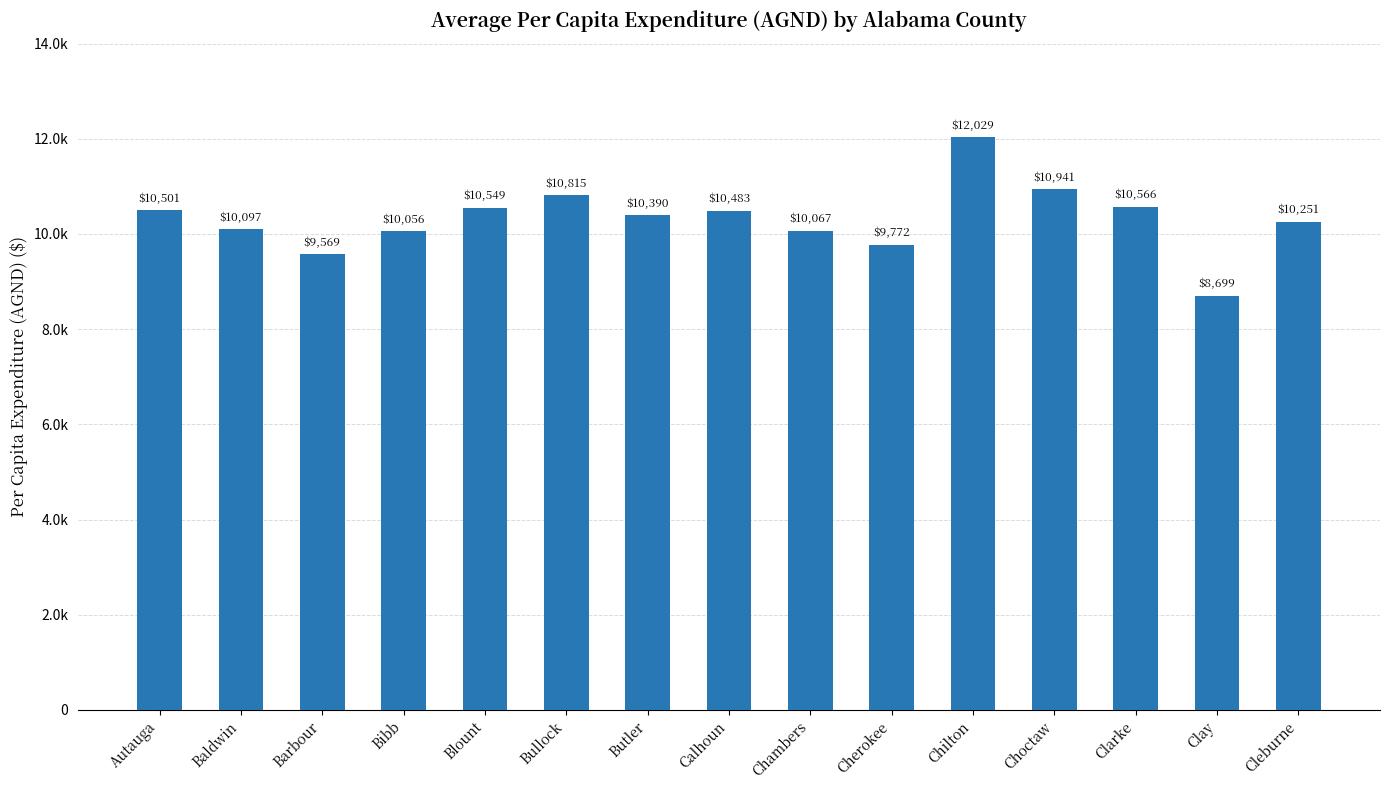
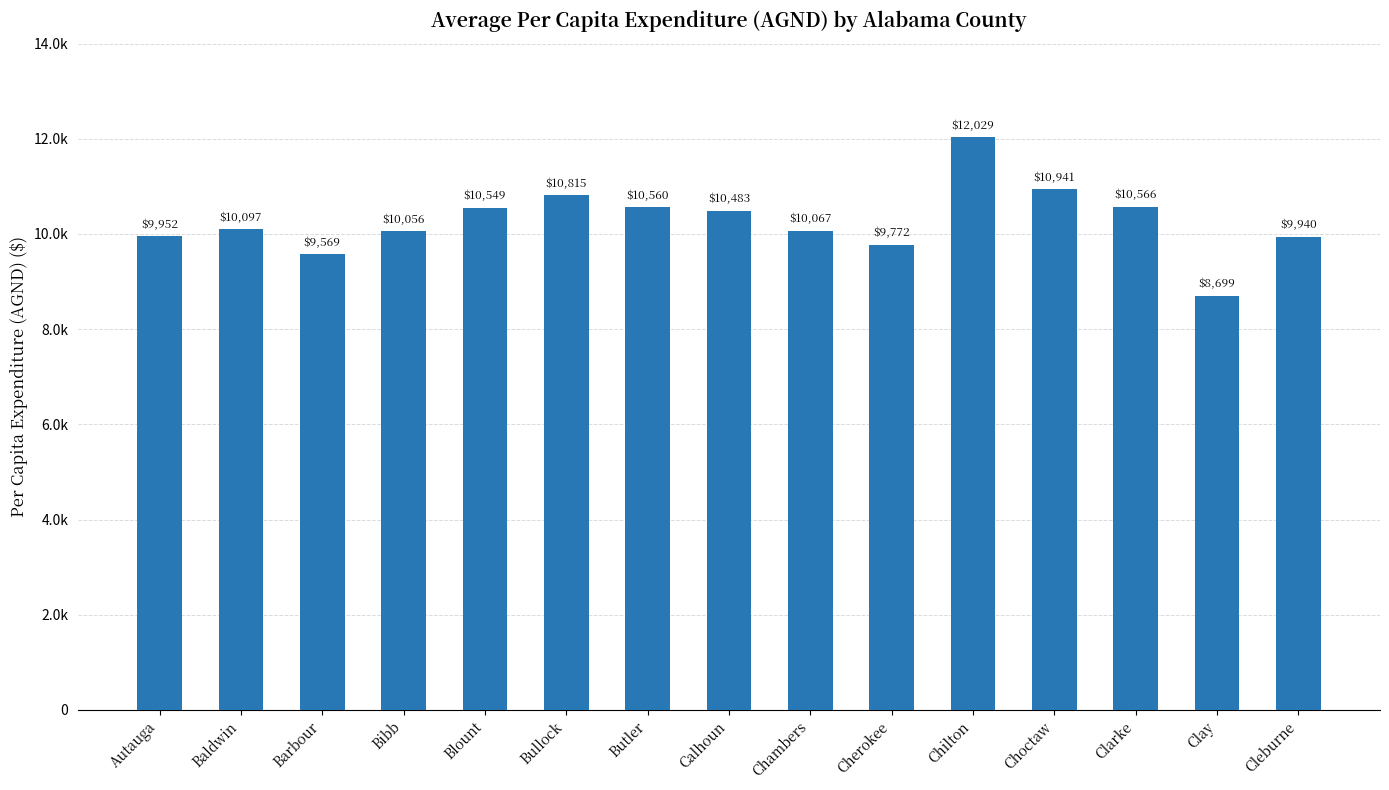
  {
-   "Autauga": "$10,501",
+   "Autauga": "$9,952",
    "Baldwin": "$10,097",
    "Barbour": "$9,569",
    "Bibb": "$10,056",
    "Blount": "$10,549",
    "Bullock": "$10,815",
-   "Butler": "$10,390",
+   "Butler": "$10,560",
    "Calhoun": "$10,483",
    "Chambers": "$10,067",
    "Cherokee": "$9,772",
    "Chilton": "$12,029",
    "Choctaw": "$10,941",
    "Clarke": "$10,566",
    "Clay": "$8,699",
-   "Cleburne": "$10,251"
+   "Cleburne": "$9,940"
  }
